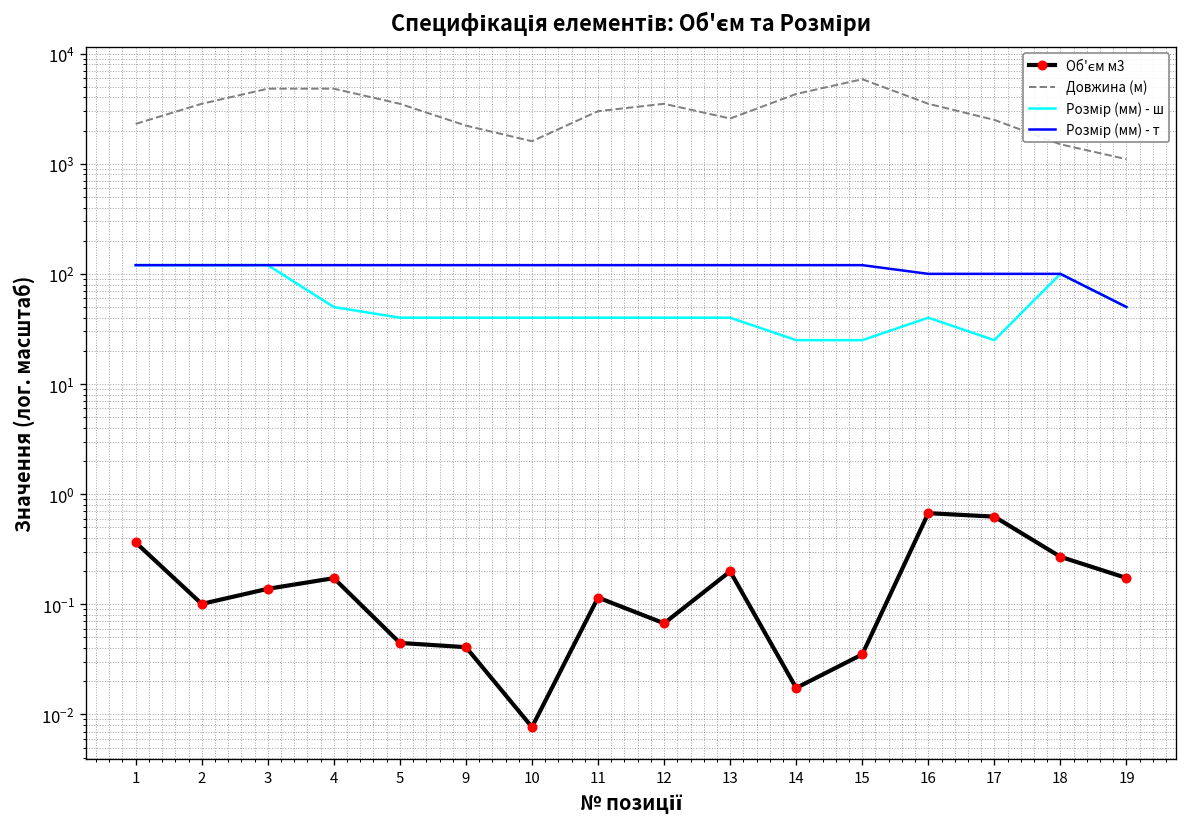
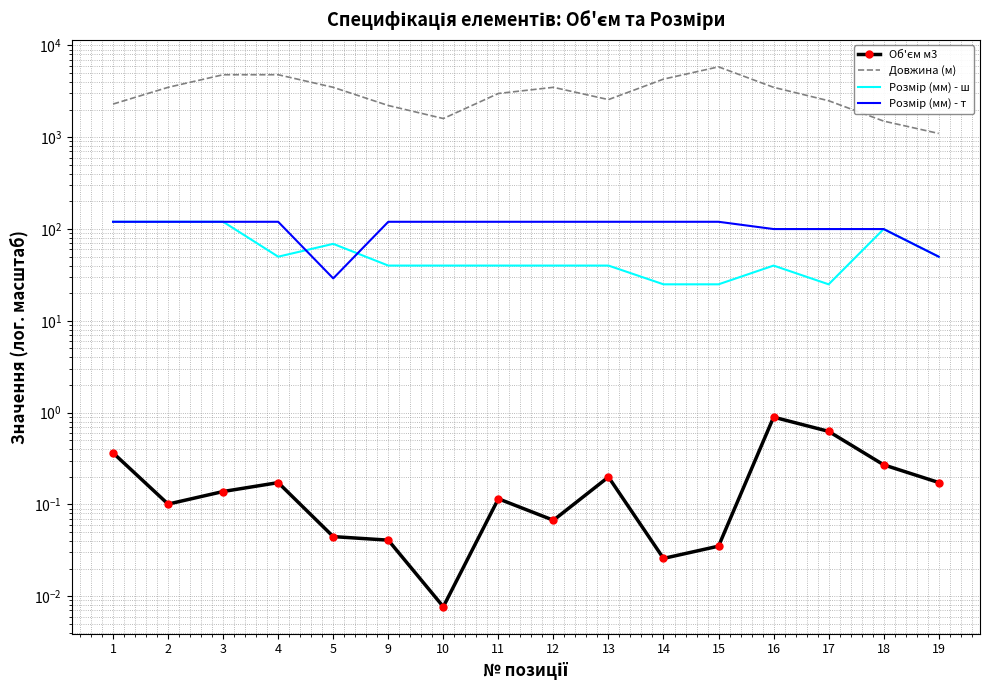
  {
    "Об'єм м3": {
      "1": 0.36,
      "2": 0.10,
      "3": 0.14,
      "4": 0.17,
      "5": 0.04,
      "9": 0.04,
      "10": 0.008,
      "11": 0.12,
      "12": 0.07,
      "13": 0.20,
-     "14": 0.017,
+     "14": 0.026,
      "15": 0.035,
-     "16": 0.7,
+     "16": 0.9,
      "17": 0.6,
      "18": 0.27,
      "19": 0.17
    },
    "Довжина (м)": {
      "1": 2300,
      "2": 3500,
      "3": 5000,
      "4": 5000,
      "5": 3500,
      "9": 2200,
      "10": 1600,
      "11": 3000,
      "12": 3500,
      "13": 2600,
      "14": 4000,
      "15": 6000,
      "16": 3500,
      "17": 2500,
      "18": 1500,
      "19": 1100
    },
    "Розмір (мм) - ш": {
      "4": 50,
-     "5": 40,
+     "5": 70,
      "9": 40,
      "10": 40,
      "11": 40,
      "12": 40,
      "13": 40,
      "14": 25,
      "15": 25,
      "16": 40,
      "17": 25
    },
    "Розмір (мм) - т": {
      "4": 120,
-     "5": 120,
+     "5": 29,
      "9": 120,
      "10": 120,
      "11": 120,
      "12": 120,
      "13": 120,
      "14": 120,
      "15": 120,
      "16": 100,
      "17": 100
    }
  }
